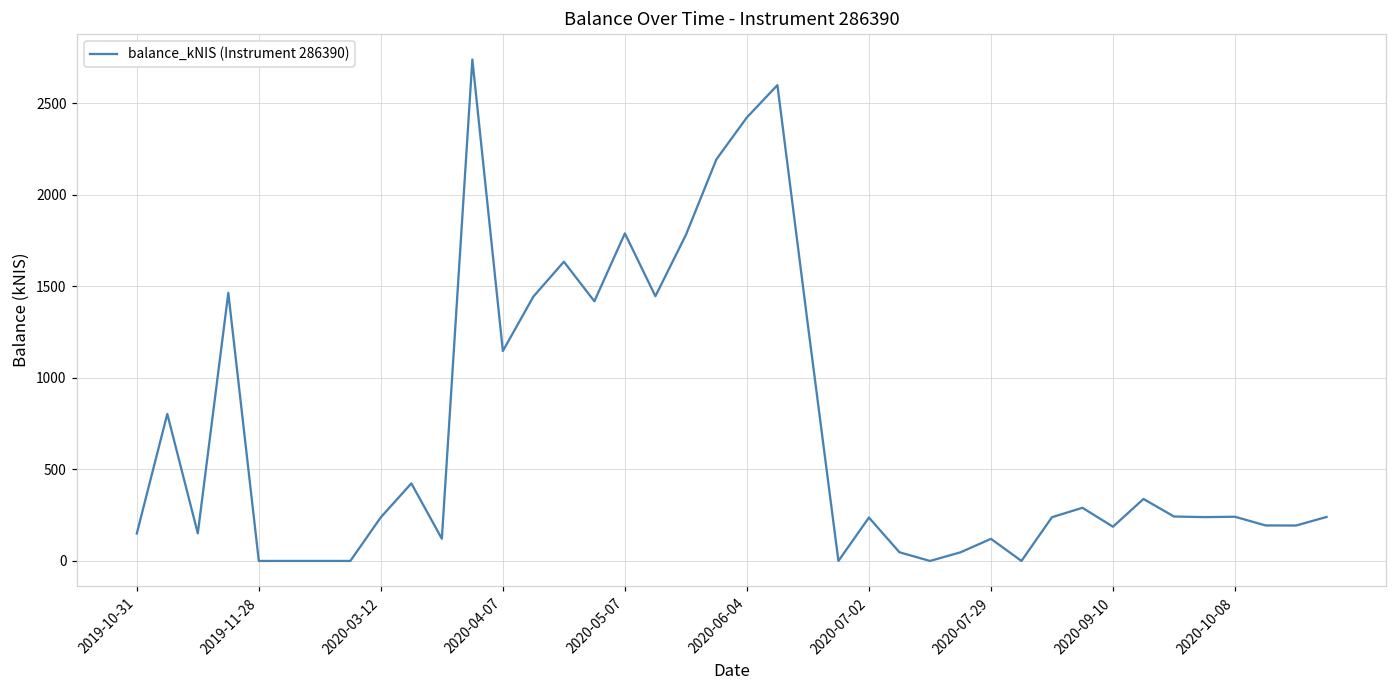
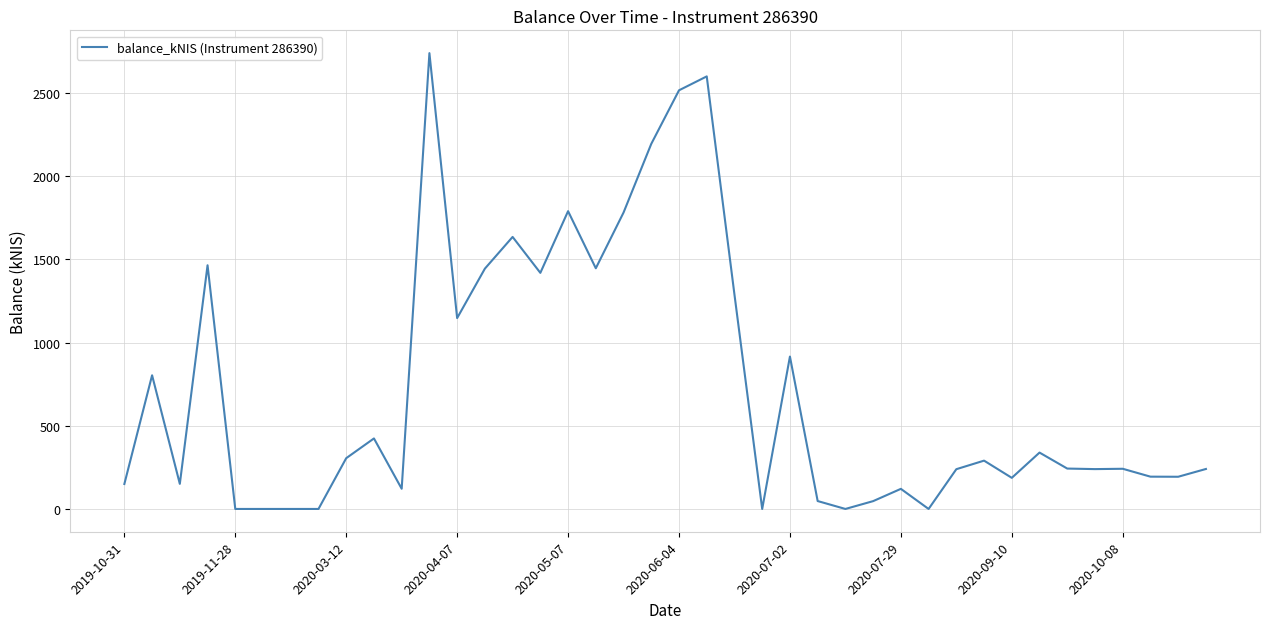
  {
    "2019-10-31": 150,
    "2019-11-28": 0,
-   "2020-03-12": 240,
+   "2020-03-12": 310,
    "2020-04-07": 1150,
    "2020-05-07": 1790,
-   "2020-06-04": 2420,
-   "2020-07-02": 240,
+   "2020-06-04": 2520,
+   "2020-07-02": 920,
    "2020-07-29": 120,
    "2020-09-10": 190,
    "2020-10-08": 240
  }
